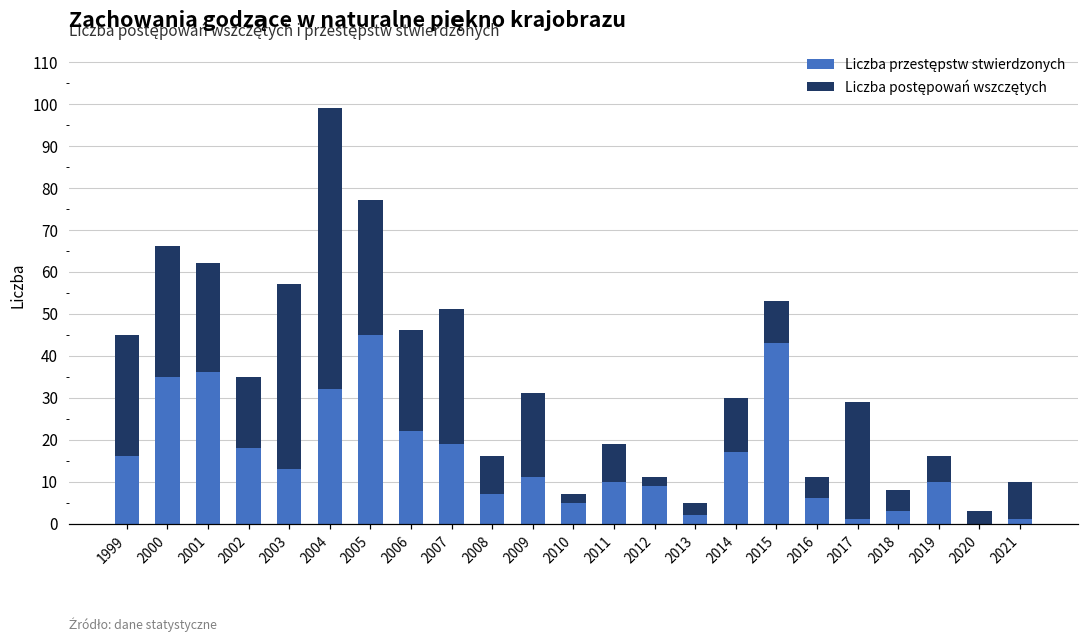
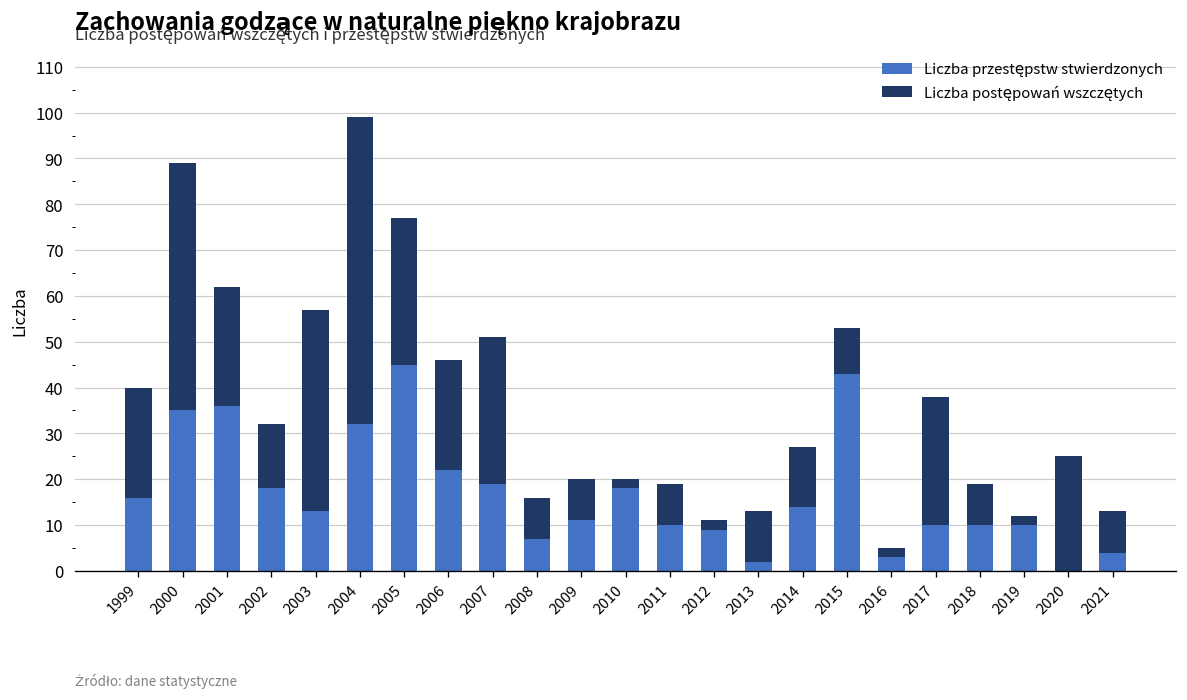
  {
    "Liczba przestępstw stwierdzonych": {
      "1999": 16,
      "2000": 35,
      "2001": 36,
      "2002": 18,
      "2003": 13,
      "2004": 32,
      "2005": 45,
      "2006": 22,
      "2007": 19,
      "2008": 7,
      "2009": 11,
-     "2010": 5,
+     "2010": 18,
      "2011": 10,
      "2012": 9,
      "2013": 2,
-     "2014": 17,
+     "2014": 14,
      "2015": 43,
-     "2016": 6,
-     "2017": 1,
-     "2018": 3,
+     "2016": 3,
+     "2017": 10,
+     "2018": 10,
      "2019": 10,
      "2020": 0,
-     "2021": 1
+     "2021": 4
    },
    "Liczba postępowań wszczętych": {
-     "1999": 29,
-     "2000": 31,
+     "1999": 24,
+     "2000": 54,
      "2001": 26,
-     "2002": 17,
+     "2002": 14,
      "2003": 44,
      "2004": 67,
      "2005": 32,
      "2006": 24,
      "2007": 32,
      "2008": 9,
-     "2009": 20,
+     "2009": 9,
      "2010": 2,
      "2011": 9,
      "2012": 2,
-     "2013": 3,
+     "2013": 11,
      "2014": 13,
      "2015": 10,
-     "2016": 5,
+     "2016": 2,
      "2017": 28,
-     "2018": 5,
-     "2019": 6,
-     "2020": 3,
+     "2018": 9,
+     "2019": 2,
+     "2020": 25,
      "2021": 9
    }
  }
